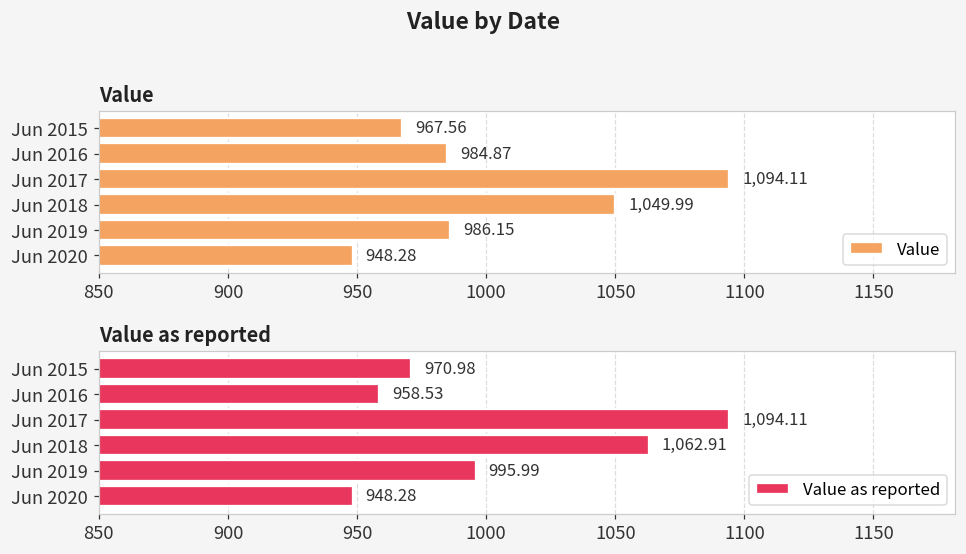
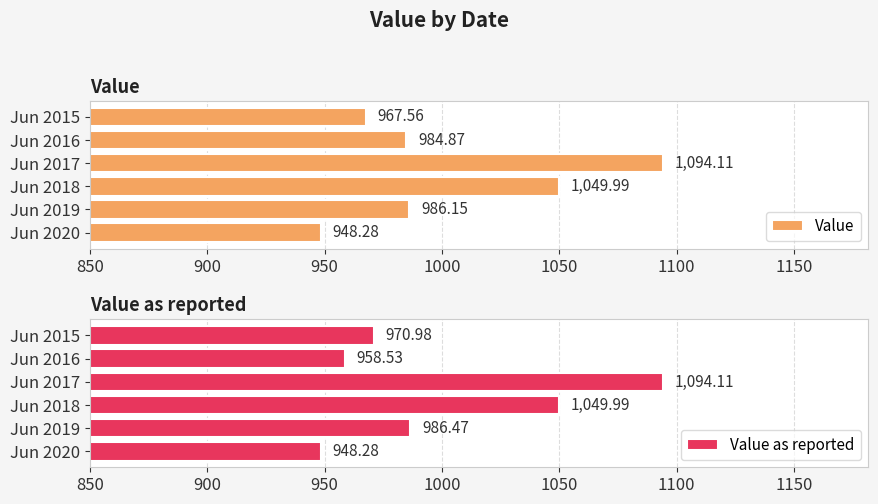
  {
    "Value": {
      "Jun 2015": "967.56",
      "Jun 2016": "984.87",
      "Jun 2017": "1,094.11",
      "Jun 2018": "1,049.99",
      "Jun 2019": "986.15",
      "Jun 2020": "948.28"
    },
    "Value as reported": {
      "Jun 2015": "970.98",
      "Jun 2016": "958.53",
      "Jun 2017": "1,094.11",
-     "Jun 2018": "1,062.91",
-     "Jun 2019": "995.99",
+     "Jun 2018": "1,049.99",
+     "Jun 2019": "986.47",
      "Jun 2020": "948.28"
    }
  }
